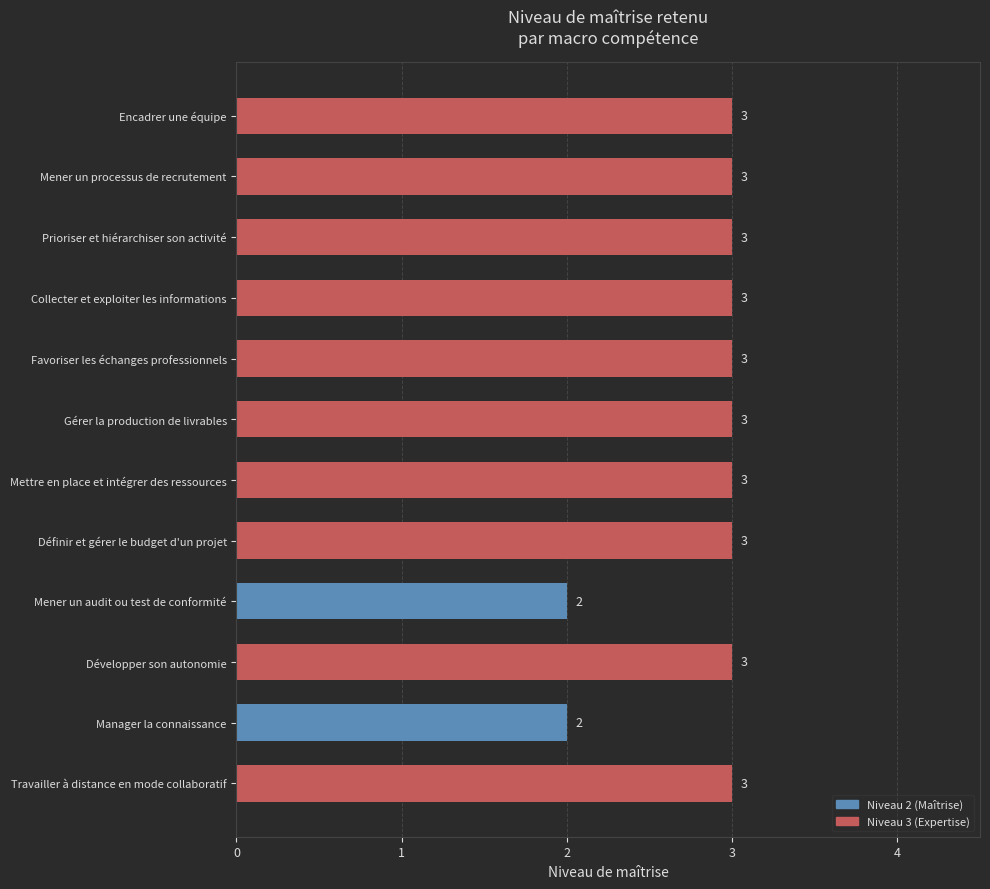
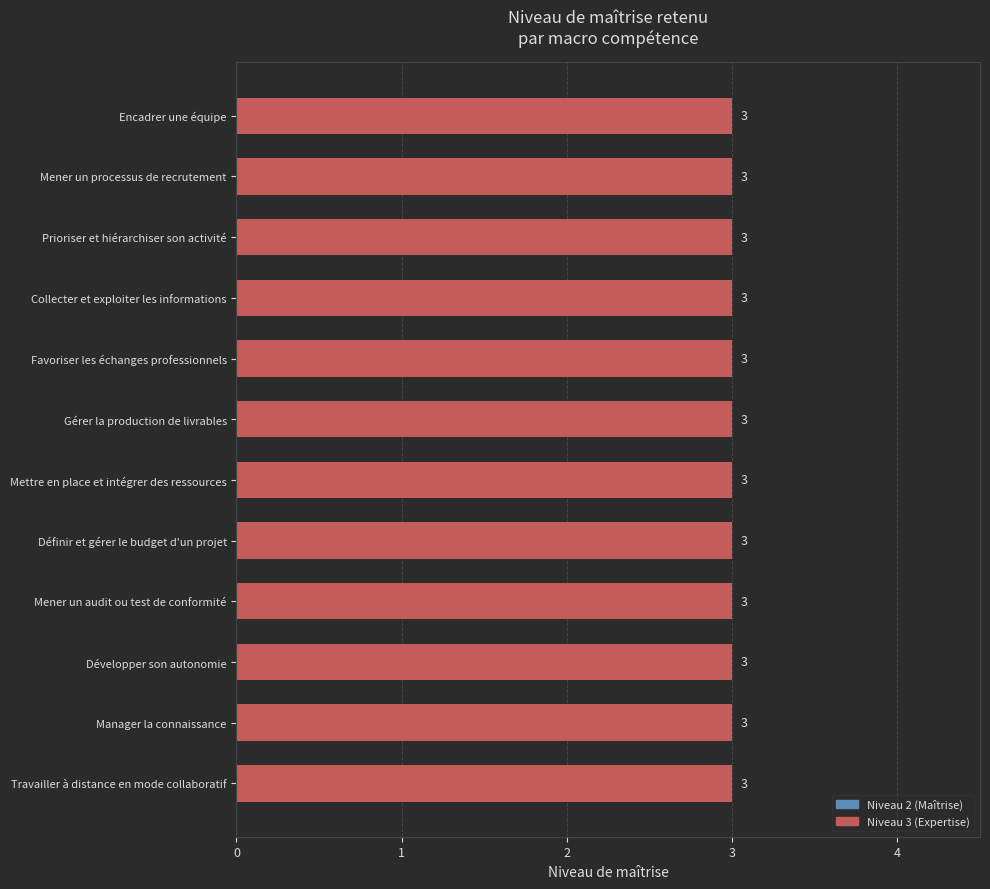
  {
    "Encadrer une équipe": 3,
    "Mener un processus de recrutement": 3,
    "Prioriser et hiérarchiser son activité": 3,
    "Collecter et exploiter les informations": 3,
    "Favoriser les échanges professionnels": 3,
    "Gérer la production de livrables": 3,
    "Mettre en place et intégrer des ressources": 3,
    "Définir et gérer le budget d'un projet": 3,
-   "Mener un audit ou test de conformité": 2,
+   "Mener un audit ou test de conformité": 3,
    "Développer son autonomie": 3,
-   "Manager la connaissance": 2,
+   "Manager la connaissance": 3,
    "Travailler à distance en mode collaboratif": 3
  }
